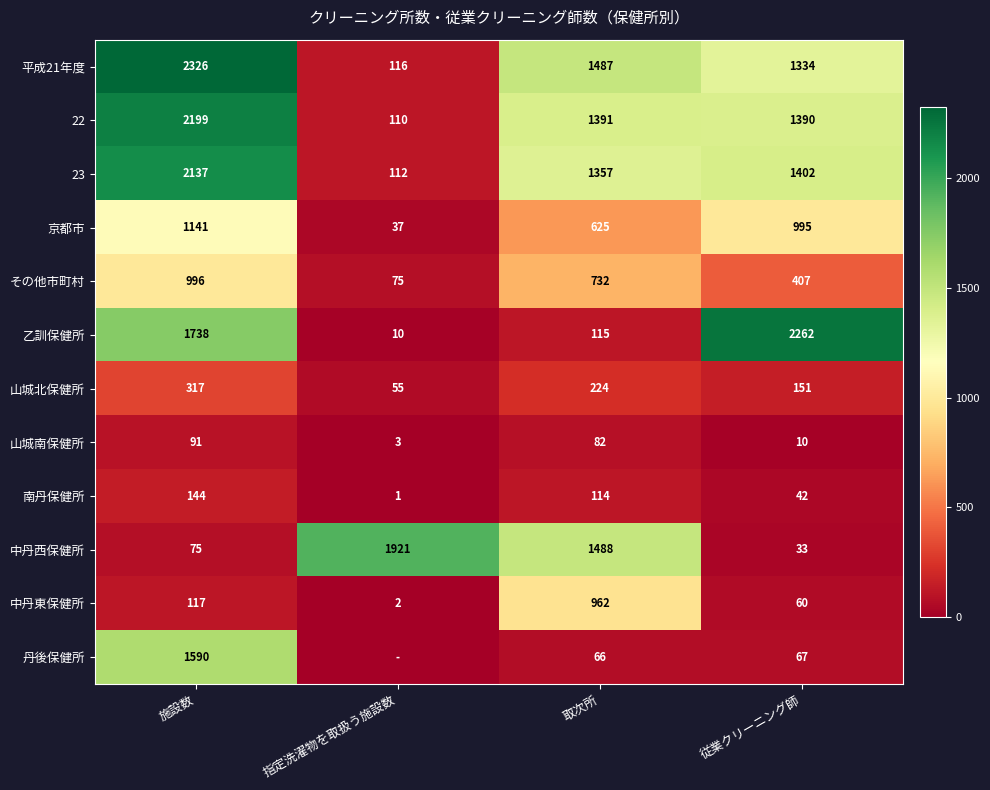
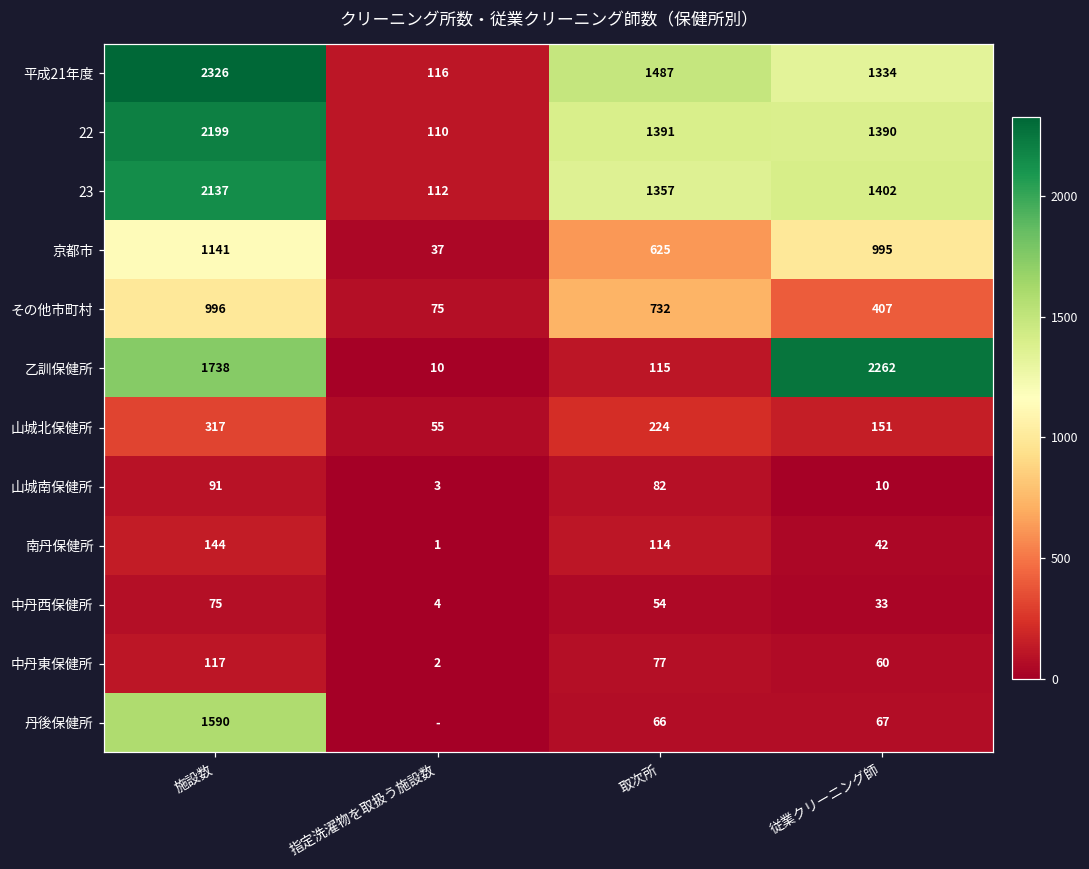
  {
    "平成21年度": {
      "施設数": 2326,
      "指定洗濯物を取扱う施設数": 116,
      "取次所": 1487,
      "従業クリーニング師": 1334
    },
    "22": {
      "施設数": 2199,
      "指定洗濯物を取扱う施設数": 110,
      "取次所": 1391,
      "従業クリーニング師": 1390
    },
    "23": {
      "施設数": 2137,
      "指定洗濯物を取扱う施設数": 112,
      "取次所": 1357,
      "従業クリーニング師": 1402
    },
    "京都市": {
      "施設数": 1141,
      "指定洗濯物を取扱う施設数": 37,
      "取次所": 625,
      "従業クリーニング師": 995
    },
    "その他市町村": {
      "施設数": 996,
      "指定洗濯物を取扱う施設数": 75,
      "取次所": 732,
      "従業クリーニング師": 407
    },
    "乙訓保健所": {
      "施設数": 1738,
      "指定洗濯物を取扱う施設数": 10,
      "取次所": 115,
      "従業クリーニング師": 2262
    },
    "山城北保健所": {
      "施設数": 317,
      "指定洗濯物を取扱う施設数": 55,
      "取次所": 224,
      "従業クリーニング師": 151
    },
    "山城南保健所": {
      "施設数": 91,
      "指定洗濯物を取扱う施設数": 3,
      "取次所": 82,
      "従業クリーニング師": 10
    },
    "南丹保健所": {
      "施設数": 144,
      "指定洗濯物を取扱う施設数": 1,
      "取次所": 114,
      "従業クリーニング師": 42
    },
    "中丹西保健所": {
      "施設数": 75,
-     "指定洗濯物を取扱う施設数": 1921,
-     "取次所": 1488,
+     "指定洗濯物を取扱う施設数": 4,
+     "取次所": 54,
      "従業クリーニング師": 33
    },
    "中丹東保健所": {
      "施設数": 117,
      "指定洗濯物を取扱う施設数": 2,
-     "取次所": 962,
+     "取次所": 77,
      "従業クリーニング師": 60
    },
    "丹後保健所": {
      "施設数": 1590,
      "取次所": 66,
      "従業クリーニング師": 67
    }
  }
